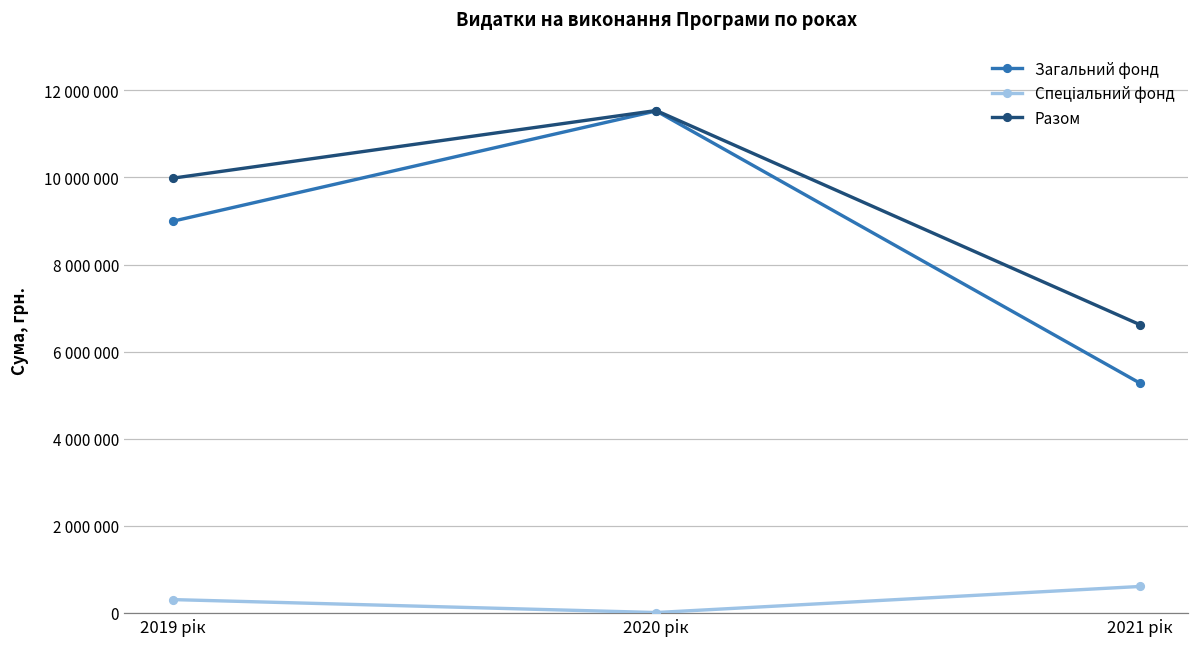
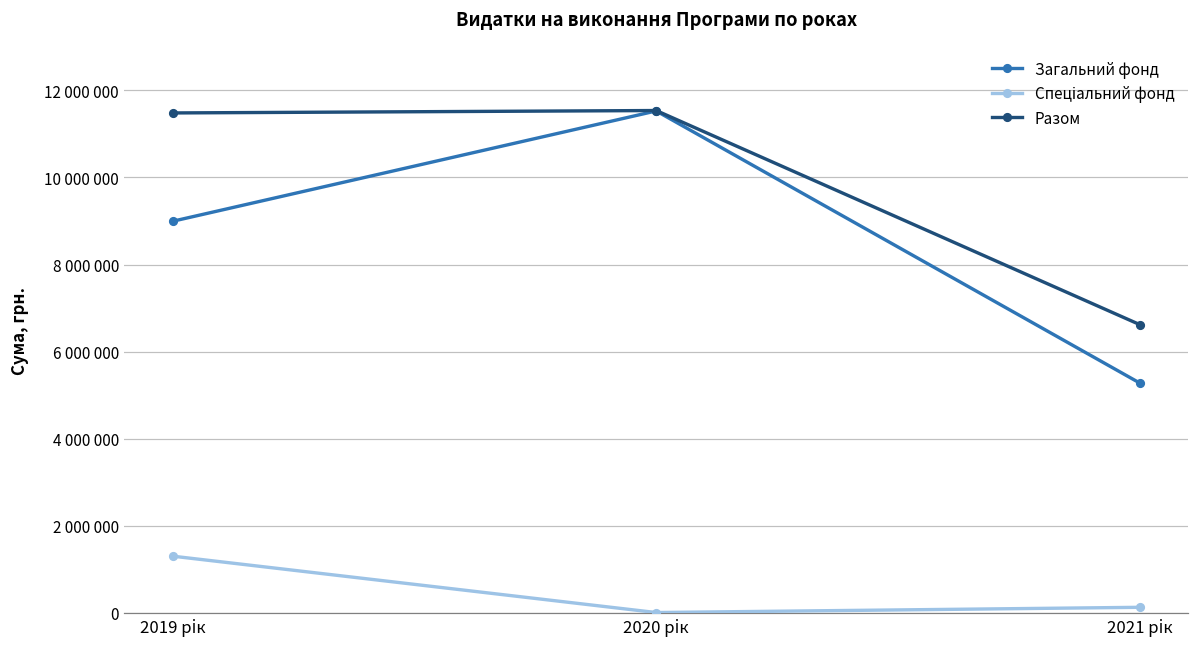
  {
    "Загальний фонд": {
      "2019 рік": 9000000,
      "2021 рік": 5300000
    },
    "Спеціальний фонд": {
-     "2019 рік": 300000,
+     "2019 рік": 1300000,
      "2020 рік": 0,
-     "2021 рік": 600000
+     "2021 рік": 100000
    },
    "Разом": {
-     "2019 рік": 10000000,
+     "2019 рік": 11500000,
      "2021 рік": 6600000
    }
  }
